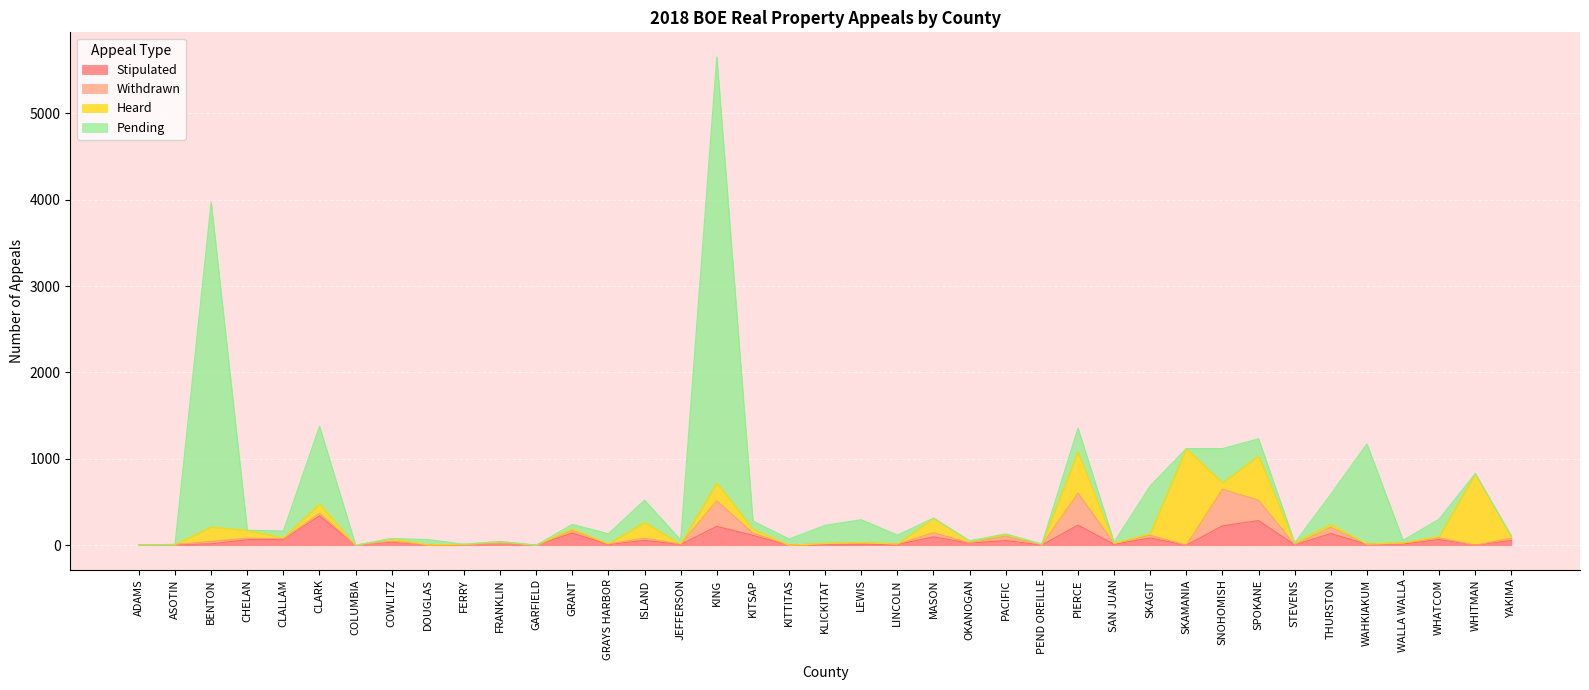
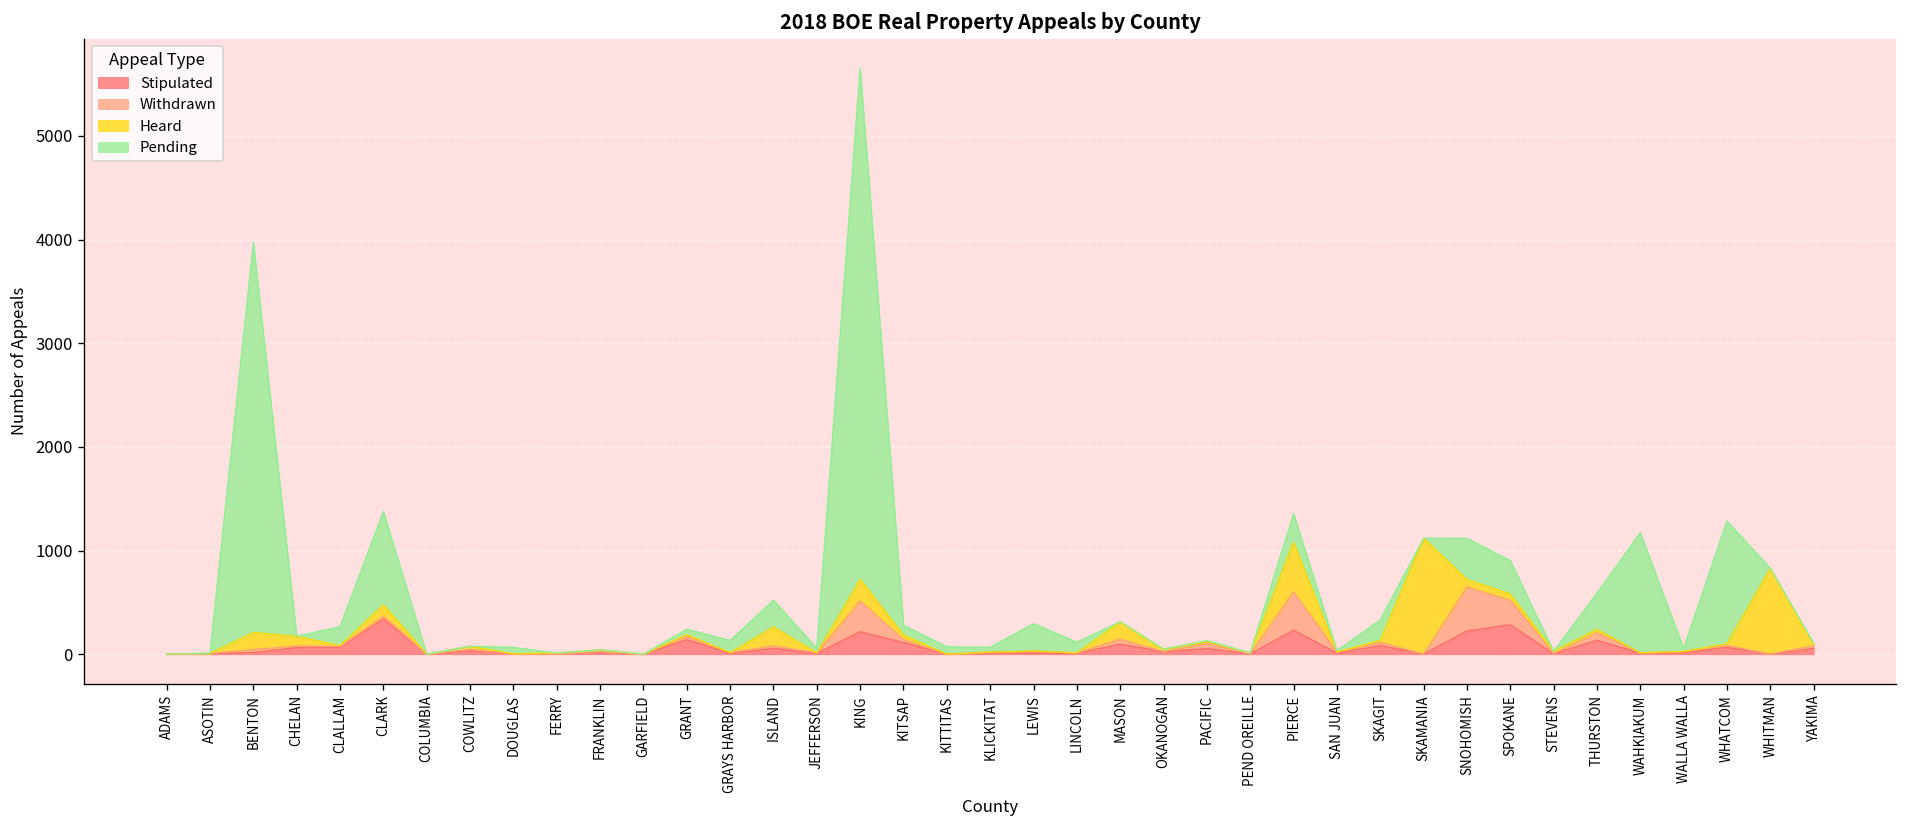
  {
    "Heard": {
      "BENTON": 200,
      "CLARK": 100,
      "ISLAND": 200,
      "KING": 200,
      "KITSAP": 0,
      "PIERCE": 500,
      "SNOHOMISH": 100,
-     "SPOKANE": 500,
+     "SPOKANE": 100,
      "THURSTON": 0
    },
    "Pending": {
      "BENTON": 3800,
-     "CLALLAM": 100,
+     "CLALLAM": 200,
      "CLARK": 900,
      "DOUGLAS": 100,
      "GRANT": 100,
      "GRAYS HARBOR": 100,
      "ISLAND": 300,
      "JEFFERSON": 0,
      "KING": 4900,
      "KITSAP": 100,
      "KITTITAS": 100,
-     "KLICKITAT": 200,
+     "KLICKITAT": 0,
      "LEWIS": 300,
      "LINCOLN": 100,
      "PIERCE": 300,
-     "SKAGIT": 600,
+     "SKAGIT": 200,
      "SNOHOMISH": 400,
-     "SPOKANE": 200,
+     "SPOKANE": 300,
      "THURSTON": 400,
      "WAHKIAKUM": 1200,
      "WALLA WALLA": 0,
-     "WHATCOM": 200
+     "WHATCOM": 1200
    }
  }
